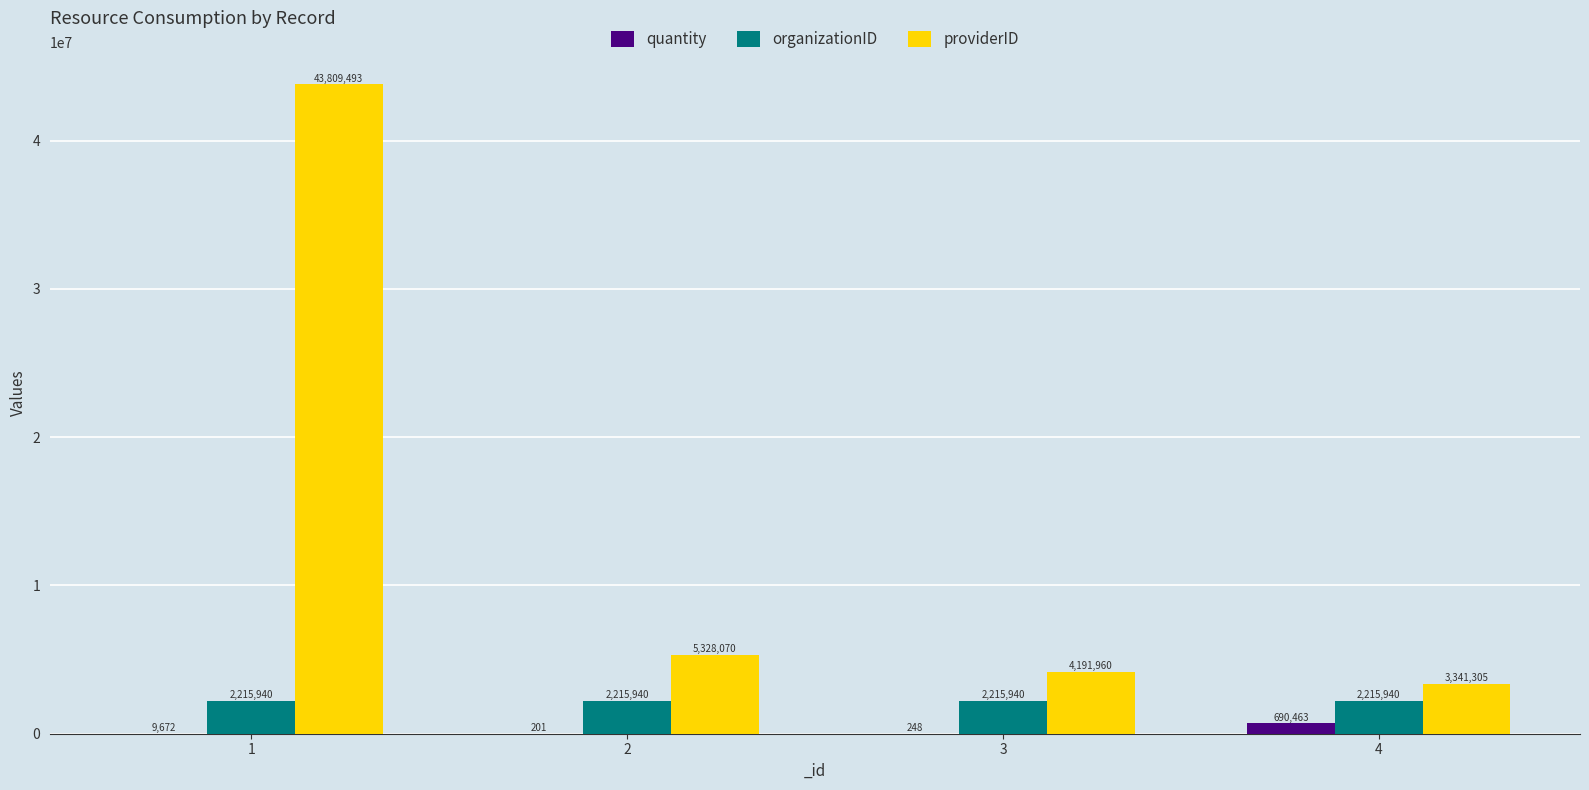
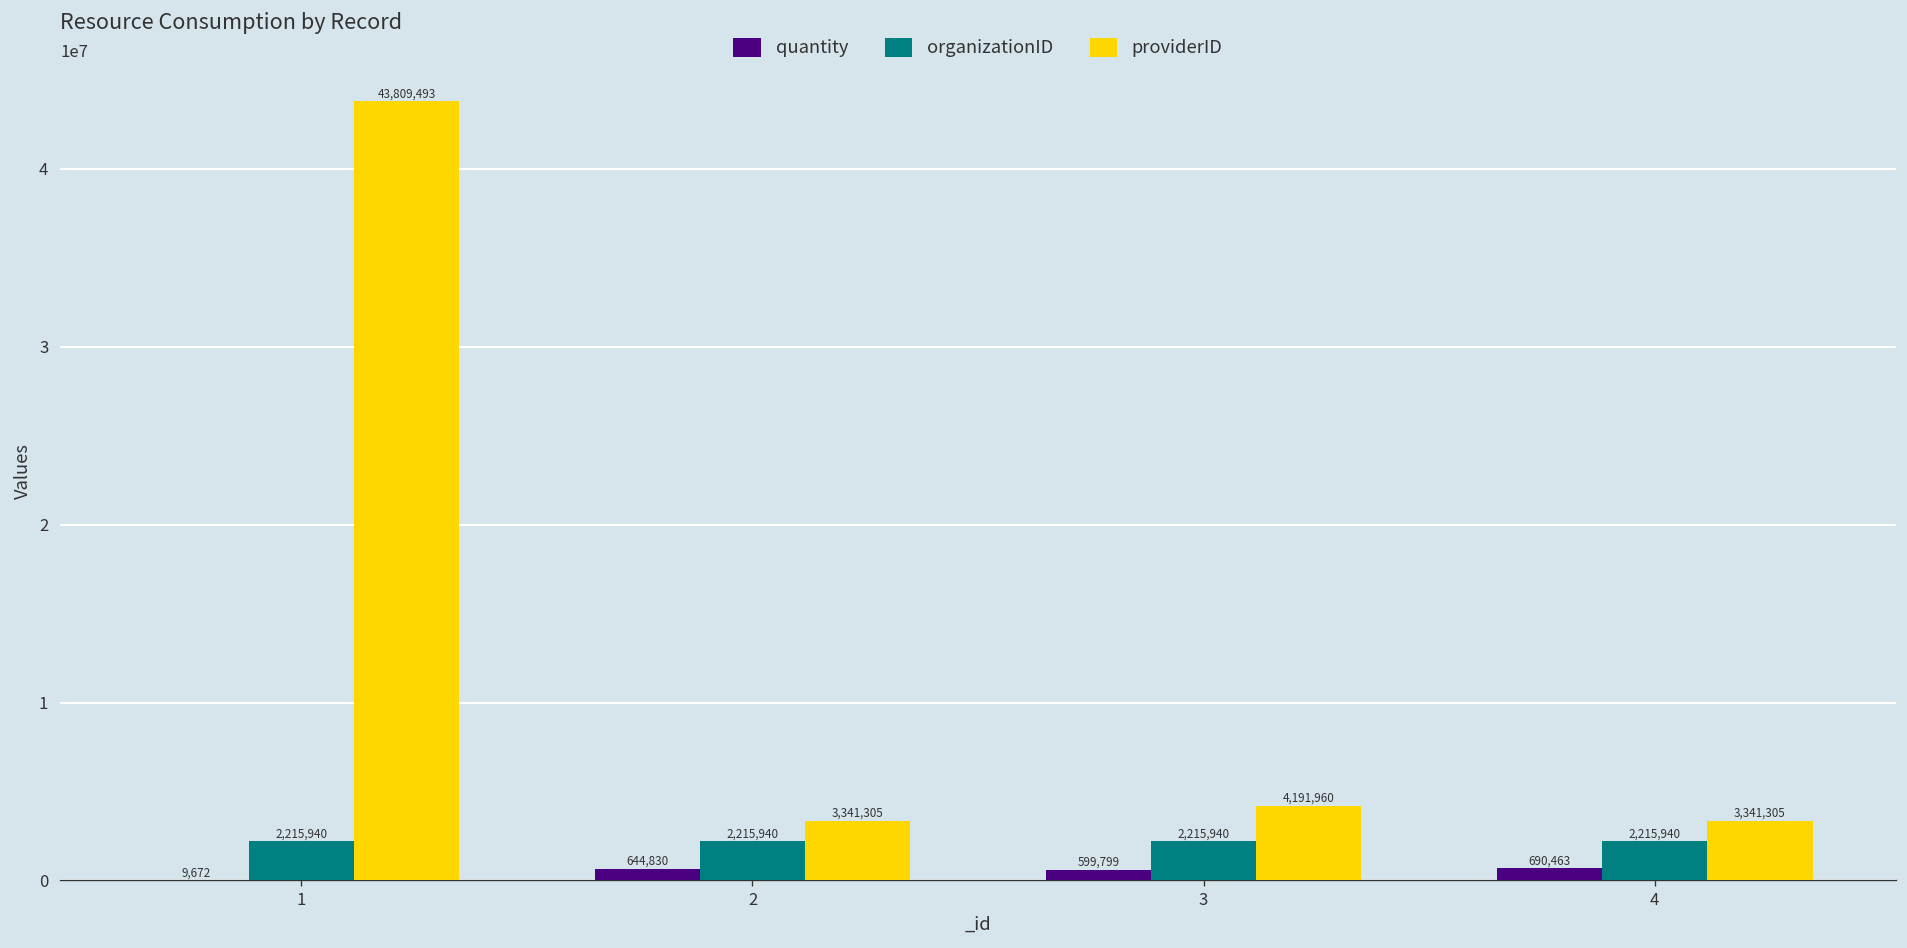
  {
    "quantity": {
      "1": "9,672",
-     "2": "201",
-     "3": "248",
+     "2": "644,830",
+     "3": "599,799",
      "4": "690,463"
    },
    "organizationID": {
      "1": "2,215,940",
      "2": "2,215,940",
      "3": "2,215,940",
      "4": "2,215,940"
    },
    "providerID": {
      "1": "43,809,493",
-     "2": "5,328,070",
+     "2": "3,341,305",
      "3": "4,191,960",
      "4": "3,341,305"
    }
  }
